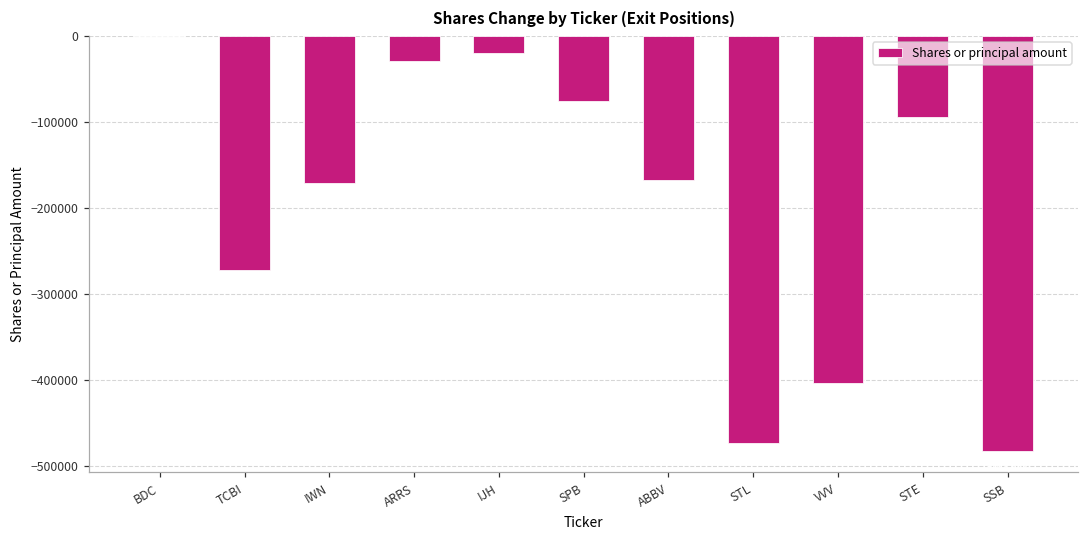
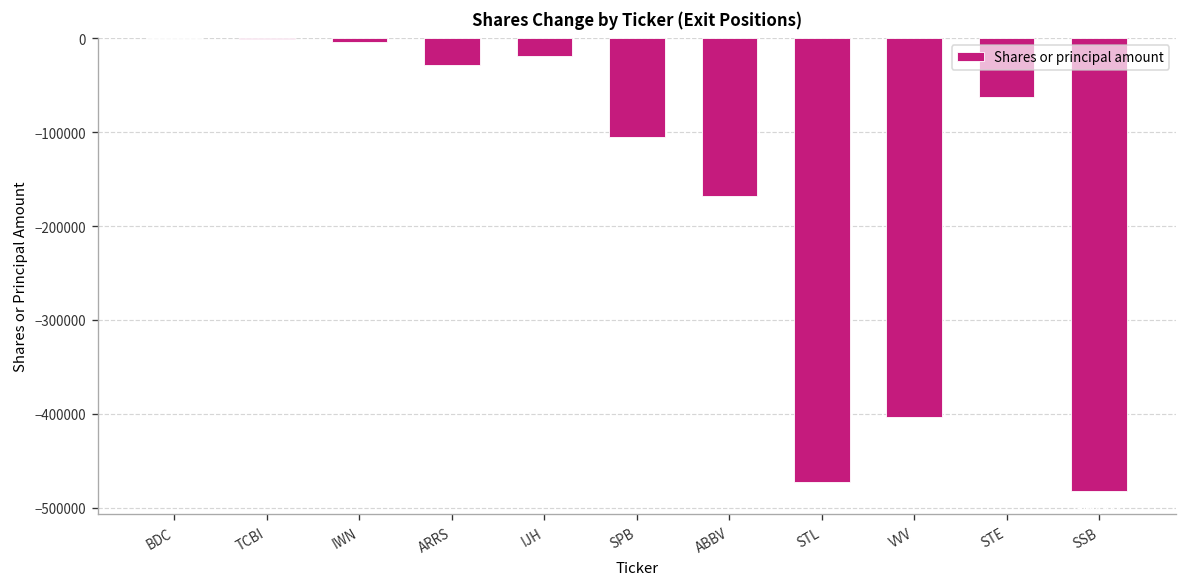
  {
-   "TCBI": -270000,
-   "IWN": -170000,
+   "TCBI": 0,
+   "IWN": 0,
    "ARRS": -30000,
    "IJH": -20000,
-   "SPB": -80000,
+   "SPB": -100000,
    "ABBV": -170000,
    "STL": -470000,
    "VVV": -400000,
-   "STE": -90000,
+   "STE": -60000,
    "SSB": -480000
  }
